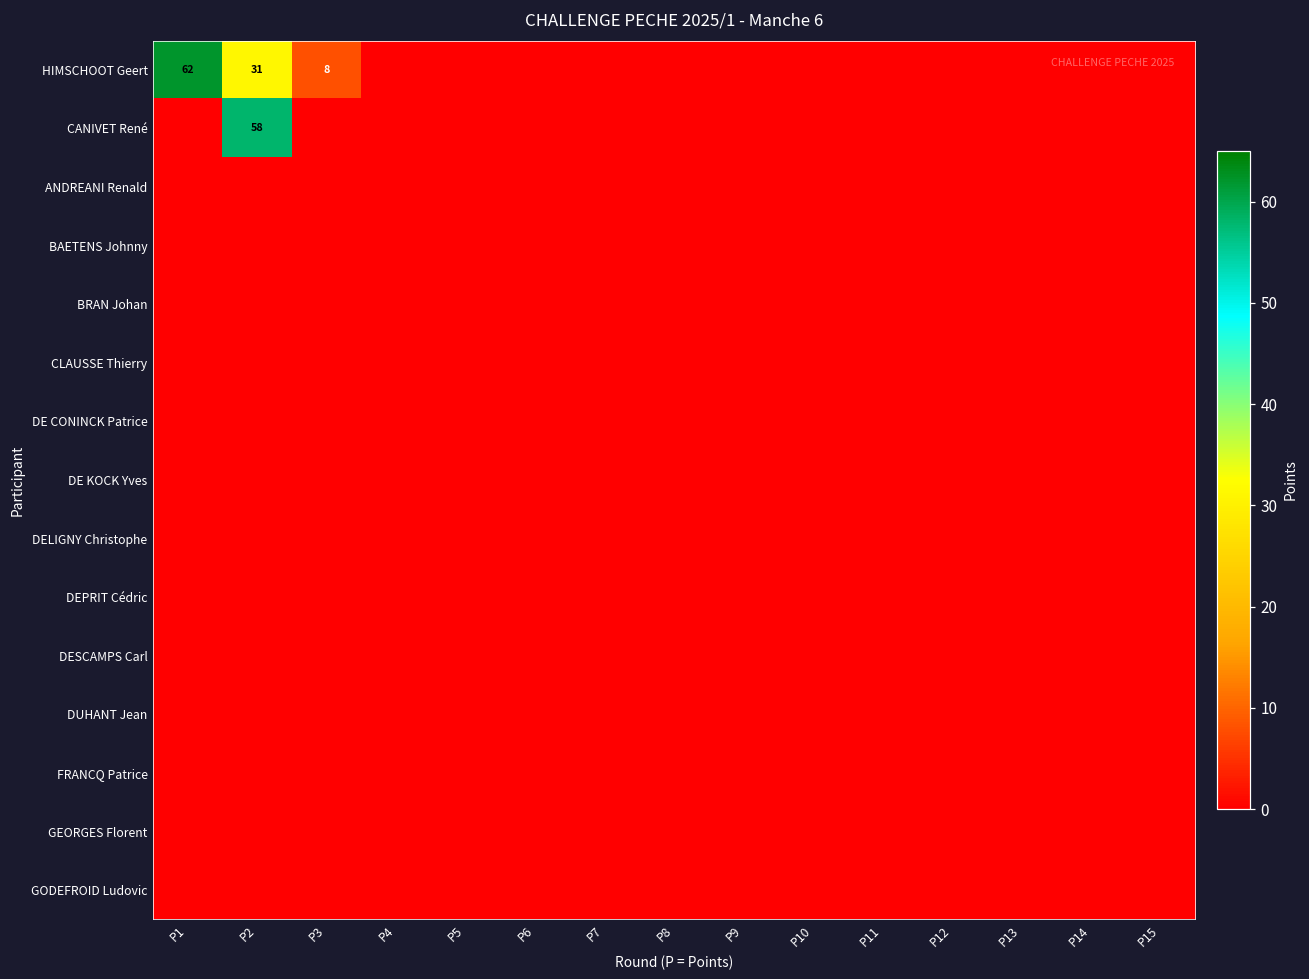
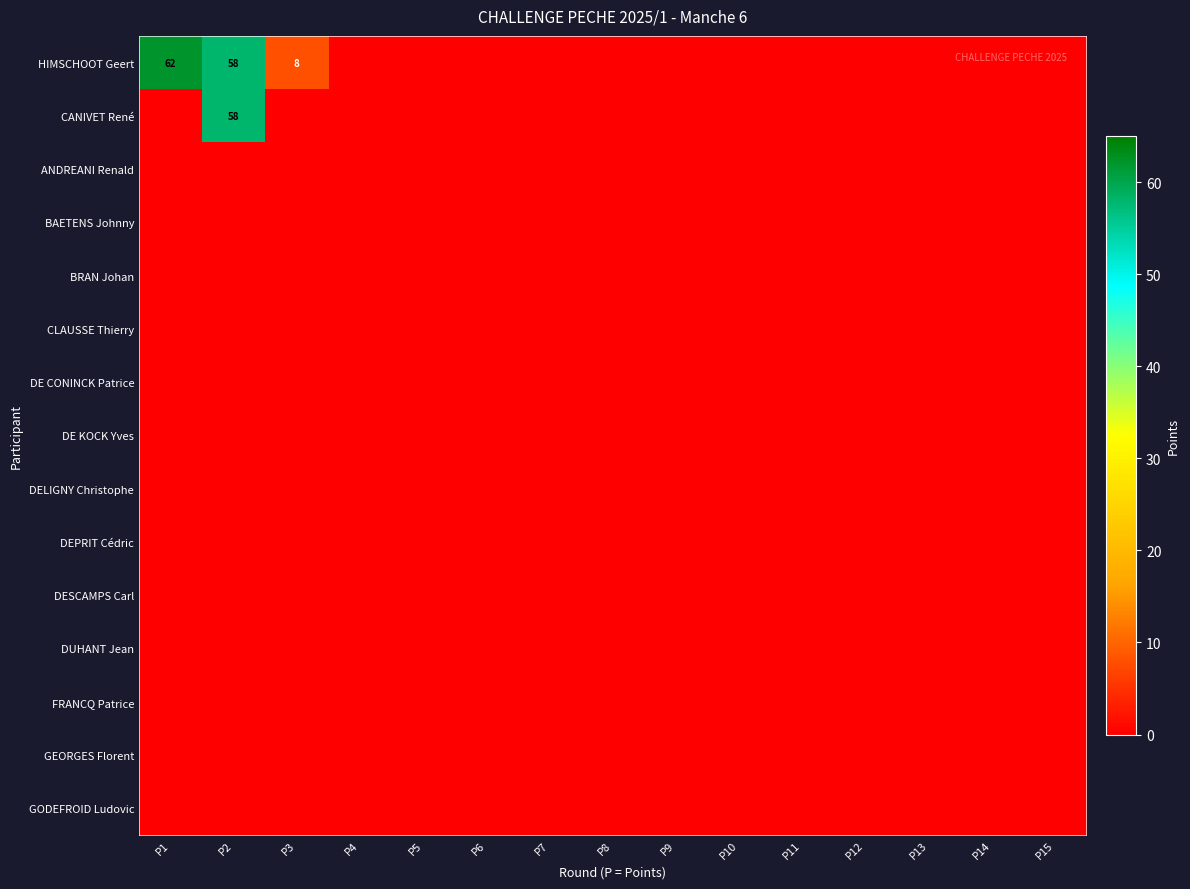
  {
    "HIMSCHOOT Geert": {
      "P1": 62,
-     "P2": 31,
+     "P2": 58,
      "P3": 8,
      "P14": 2025
    },
    "CANIVET René": {
      "P2": 58
    }
  }
